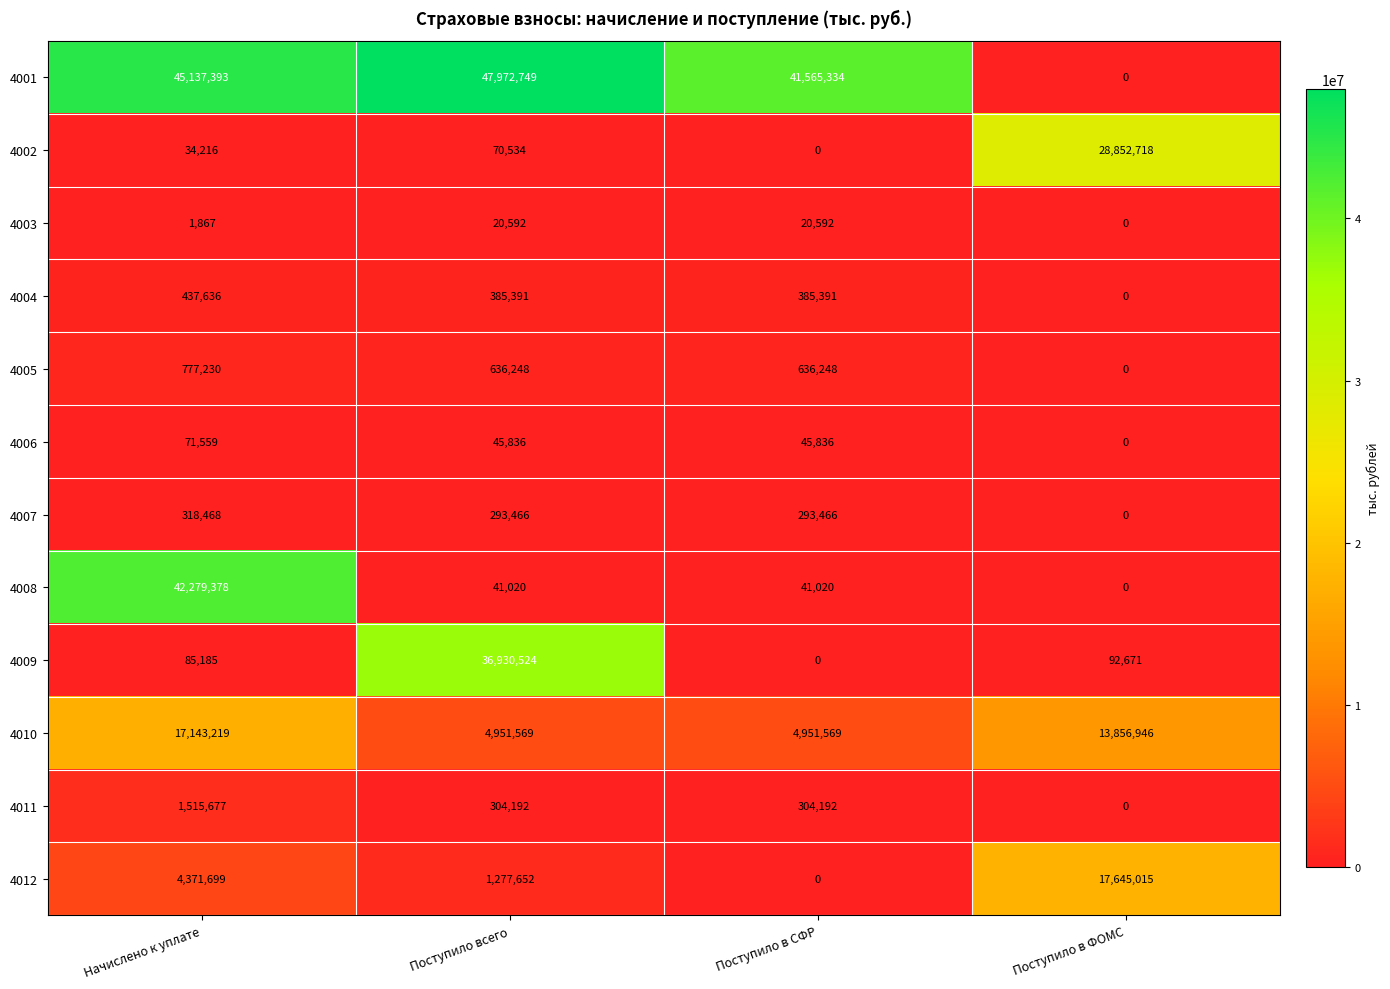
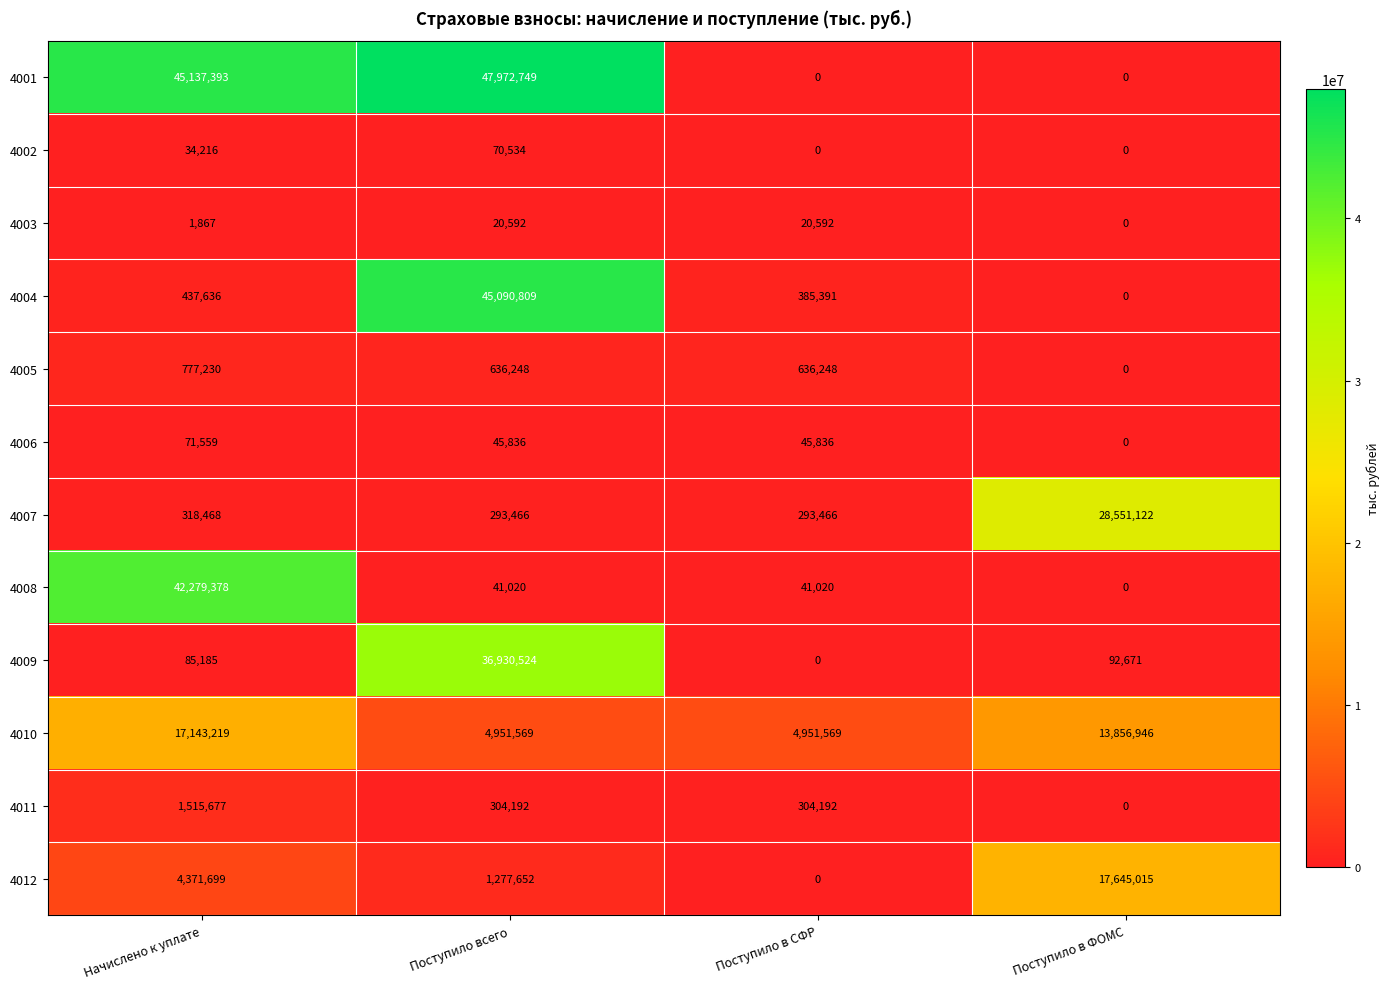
  {
    "4001": {
      "Начислено к уплате": "45,137,393",
      "Поступило всего": "47,972,749",
-     "Поступило в СФР": "41,565,334",
+     "Поступило в СФР": "0",
      "Поступило в ФОМС": "0"
    },
    "4002": {
      "Начислено к уплате": "34,216",
      "Поступило всего": "70,534",
      "Поступило в СФР": "0",
-     "Поступило в ФОМС": "28,852,718"
+     "Поступило в ФОМС": "0"
    },
    "4003": {
      "Начислено к уплате": "1,867",
      "Поступило всего": "20,592",
      "Поступило в СФР": "20,592",
      "Поступило в ФОМС": "0"
    },
    "4004": {
      "Начислено к уплате": "437,636",
-     "Поступило всего": "385,391",
+     "Поступило всего": "45,090,809",
      "Поступило в СФР": "385,391",
      "Поступило в ФОМС": "0"
    },
    "4005": {
      "Начислено к уплате": "777,230",
      "Поступило всего": "636,248",
      "Поступило в СФР": "636,248",
      "Поступило в ФОМС": "0"
    },
    "4006": {
      "Начислено к уплате": "71,559",
      "Поступило всего": "45,836",
      "Поступило в СФР": "45,836",
      "Поступило в ФОМС": "0"
    },
    "4007": {
      "Начислено к уплате": "318,468",
      "Поступило всего": "293,466",
      "Поступило в СФР": "293,466",
-     "Поступило в ФОМС": "0"
+     "Поступило в ФОМС": "28,551,122"
    },
    "4008": {
      "Начислено к уплате": "42,279,378",
      "Поступило всего": "41,020",
      "Поступило в СФР": "41,020",
      "Поступило в ФОМС": "0"
    },
    "4009": {
      "Начислено к уплате": "85,185",
      "Поступило всего": "36,930,524",
      "Поступило в СФР": "0",
      "Поступило в ФОМС": "92,671"
    },
    "4010": {
      "Начислено к уплате": "17,143,219",
      "Поступило всего": "4,951,569",
      "Поступило в СФР": "4,951,569",
      "Поступило в ФОМС": "13,856,946"
    },
    "4011": {
      "Начислено к уплате": "1,515,677",
      "Поступило всего": "304,192",
      "Поступило в СФР": "304,192",
      "Поступило в ФОМС": "0"
    },
    "4012": {
      "Начислено к уплате": "4,371,699",
      "Поступило всего": "1,277,652",
      "Поступило в СФР": "0",
      "Поступило в ФОМС": "17,645,015"
    }
  }
